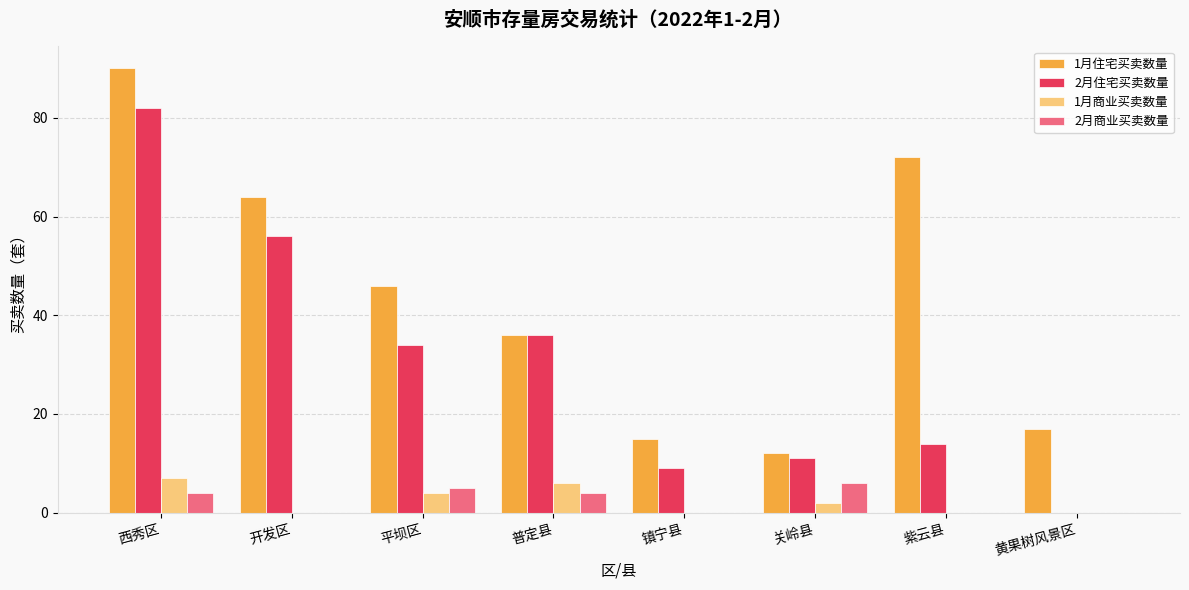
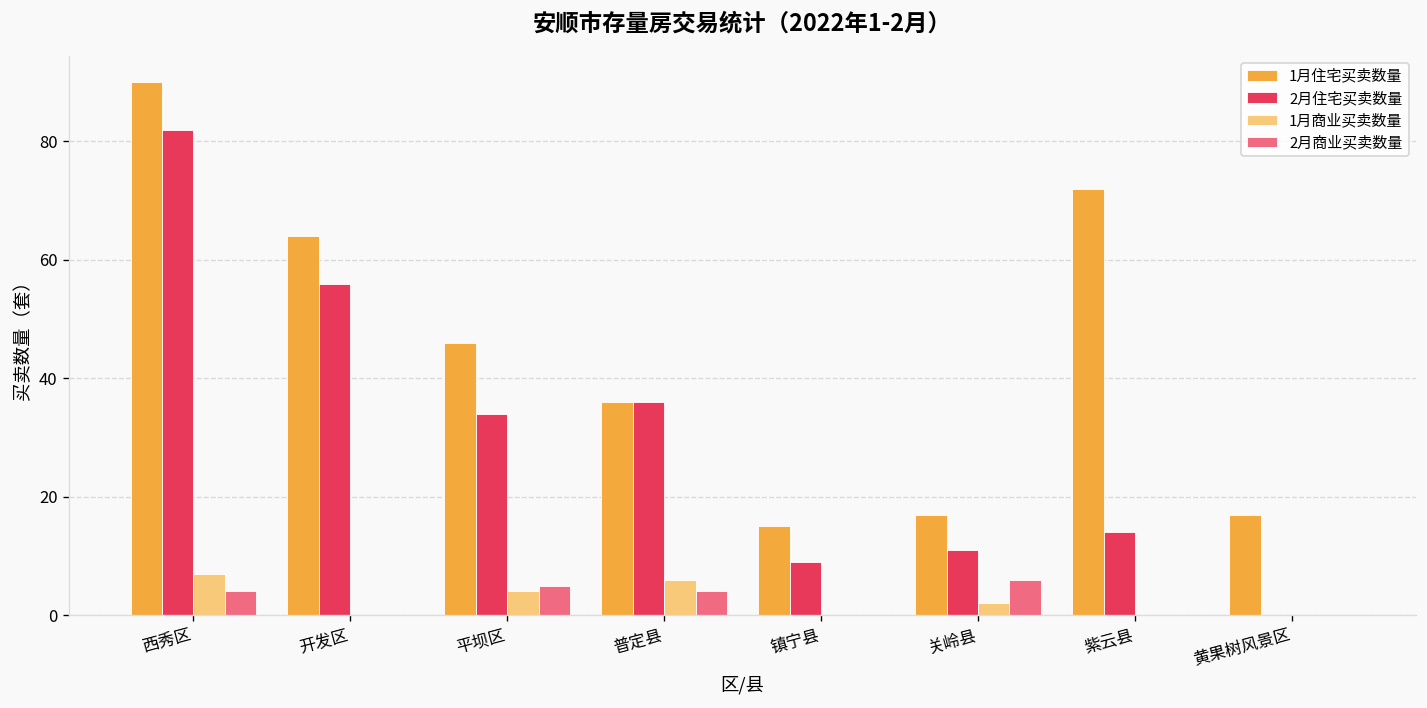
  {
    "1月住宅买卖数量": {
      "西秀区": 90,
      "开发区": 64,
      "平坝区": 46,
      "普定县": 36,
      "镇宁县": 15,
-     "关岭县": 12,
+     "关岭县": 17,
      "紫云县": 72,
      "黄果树风景区": 17
    },
    "2月住宅买卖数量": {
      "西秀区": 82,
      "开发区": 56,
      "平坝区": 34,
      "普定县": 36,
      "镇宁县": 9,
      "关岭县": 11,
      "紫云县": 14,
      "黄果树风景区": 0
    },
    "1月商业买卖数量": {
      "西秀区": 7,
      "开发区": 0,
      "平坝区": 4,
      "普定县": 6,
      "镇宁县": 0,
      "关岭县": 2,
      "紫云县": 0,
      "黄果树风景区": 0
    },
    "2月商业买卖数量": {
      "西秀区": 4,
      "开发区": 0,
      "平坝区": 5,
      "普定县": 4,
      "镇宁县": 0,
      "关岭县": 6,
      "紫云县": 0,
      "黄果树风景区": 0
    }
  }
